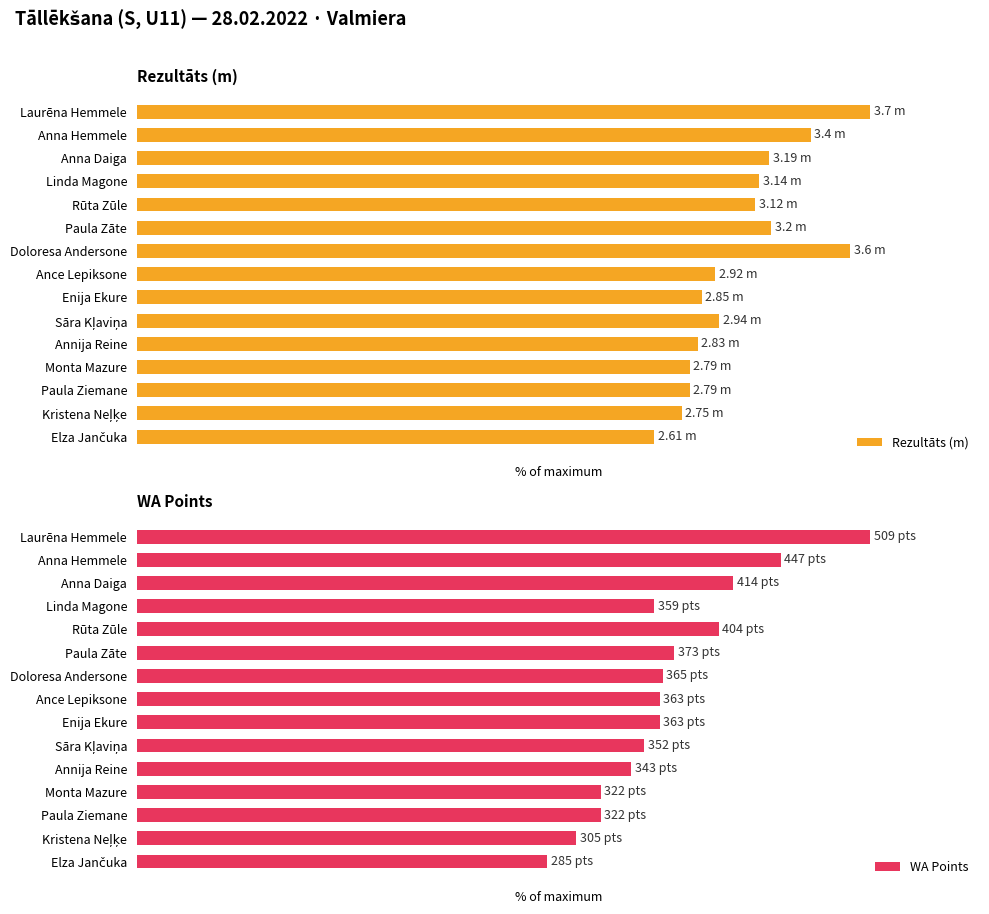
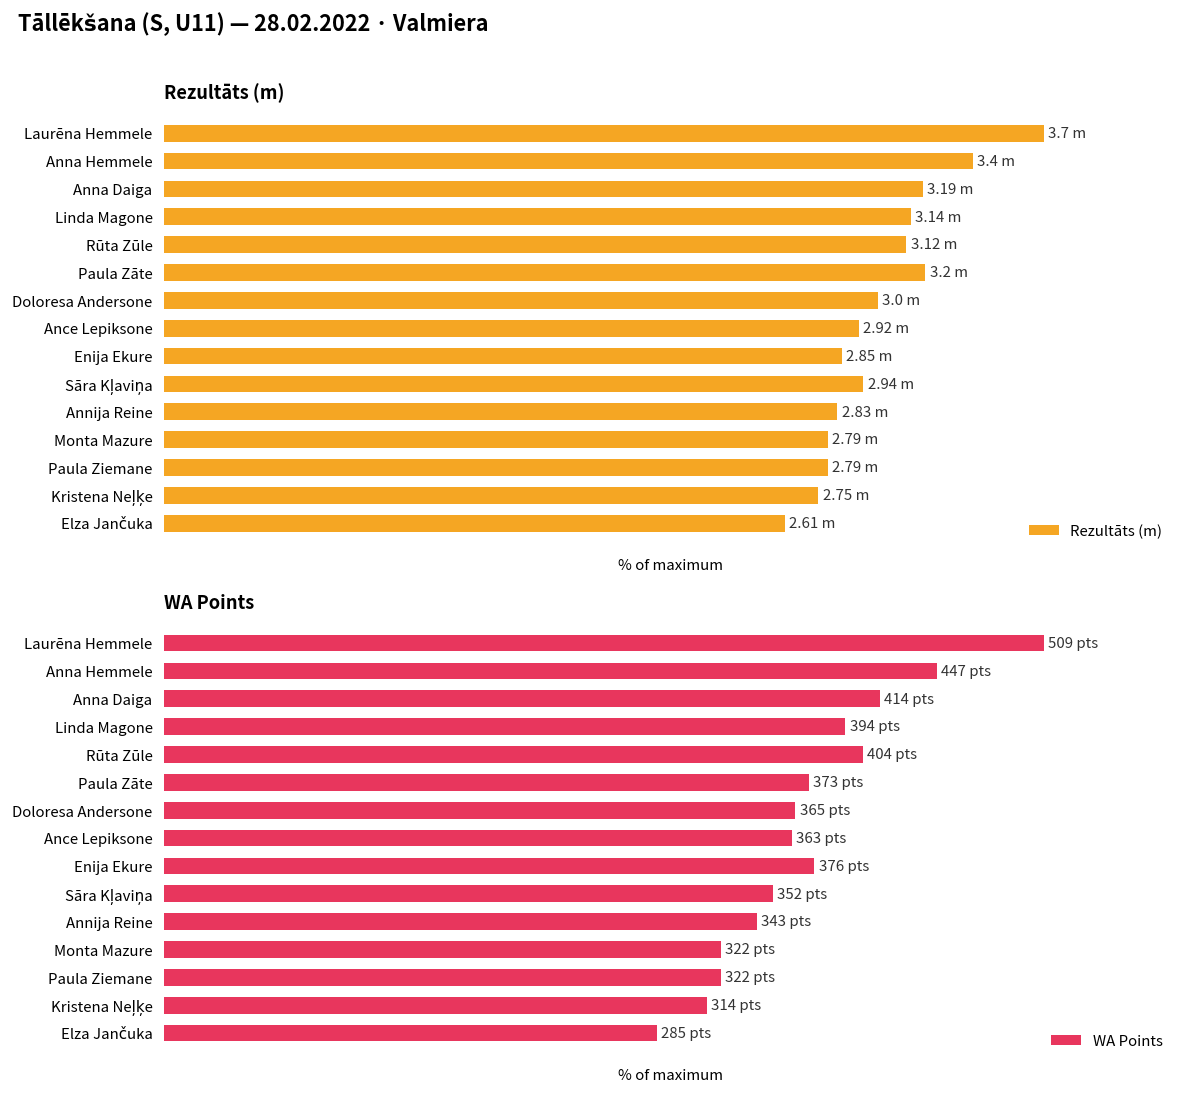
  {
    "Rezultāts (m)": {
-     "Doloresa Andersone": 3.6
+     "Doloresa Andersone": 3.0
    },
    "WA Points": {
-     "Linda Magone": 359,
-     "Enija Ekure": 363,
-     "Kristena Neļķe": 305
+     "Linda Magone": 394,
+     "Enija Ekure": 376,
+     "Kristena Neļķe": 314
    }
  }
